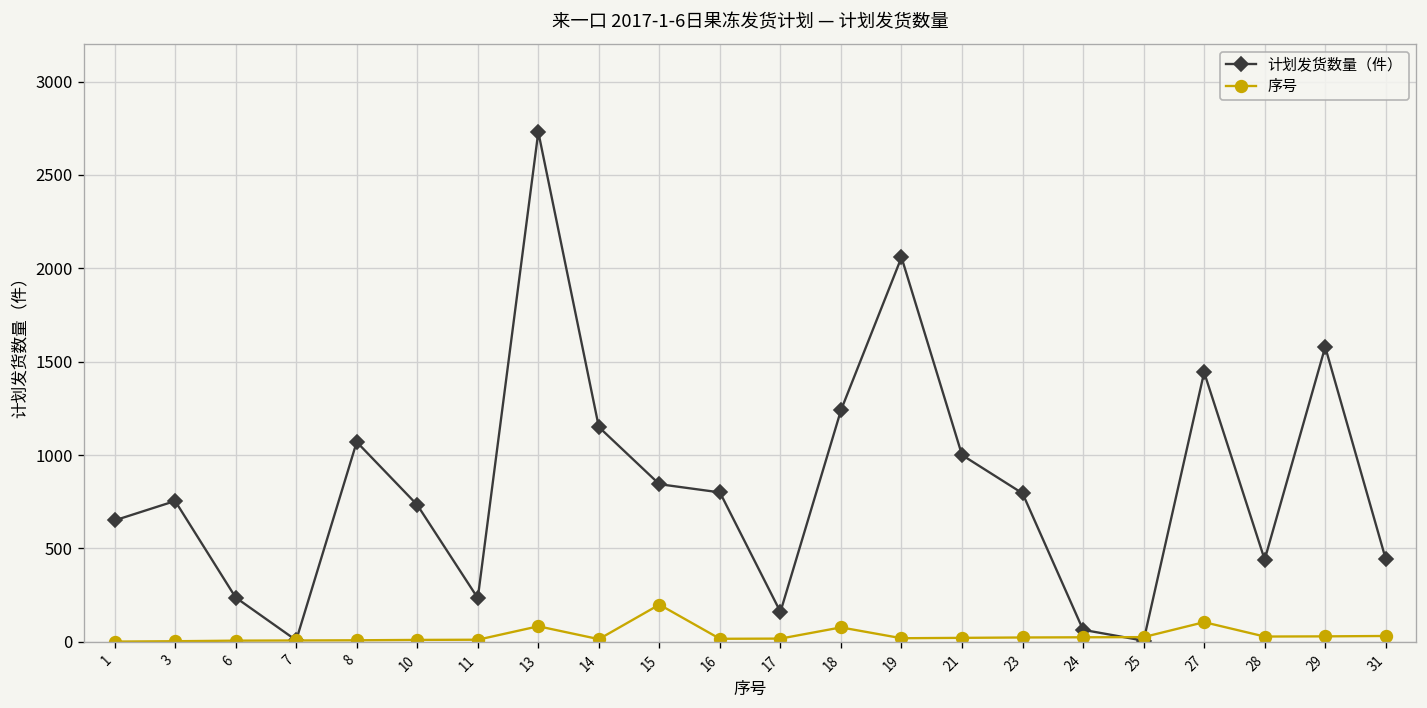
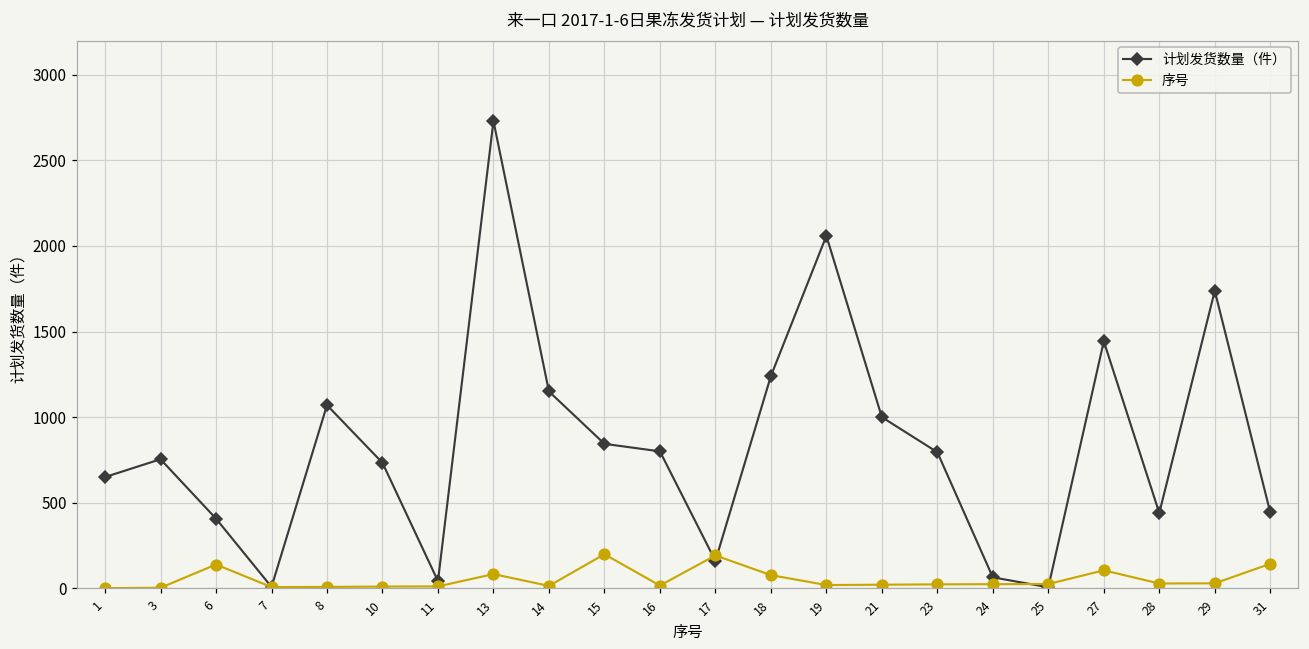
  {
    "计划发货数量（件）": {
      "1": 650,
      "3": 750,
-     "6": 240,
+     "6": 410,
      "8": 1070,
      "10": 730,
-     "11": 230,
+     "11": 40,
      "13": 2730,
      "14": 1150,
      "15": 840,
      "16": 800,
      "17": 160,
      "18": 1240,
      "19": 2060,
      "21": 1000,
      "23": 800,
      "24": 60,
      "25": 10,
      "27": 1440,
      "28": 440,
-     "29": 1580,
+     "29": 1740,
      "31": 440
    },
    "序号": {
      "1": 0,
      "3": 0,
-     "6": 10,
+     "6": 140,
      "8": 10,
      "10": 10,
      "11": 10,
      "13": 80,
      "14": 10,
      "15": 200,
      "16": 20,
-     "17": 20,
+     "17": 190,
      "18": 80,
      "19": 20,
      "21": 20,
      "23": 20,
      "24": 20,
      "25": 30,
      "27": 110,
      "28": 30,
      "29": 30,
-     "31": 30
+     "31": 140
    }
  }
